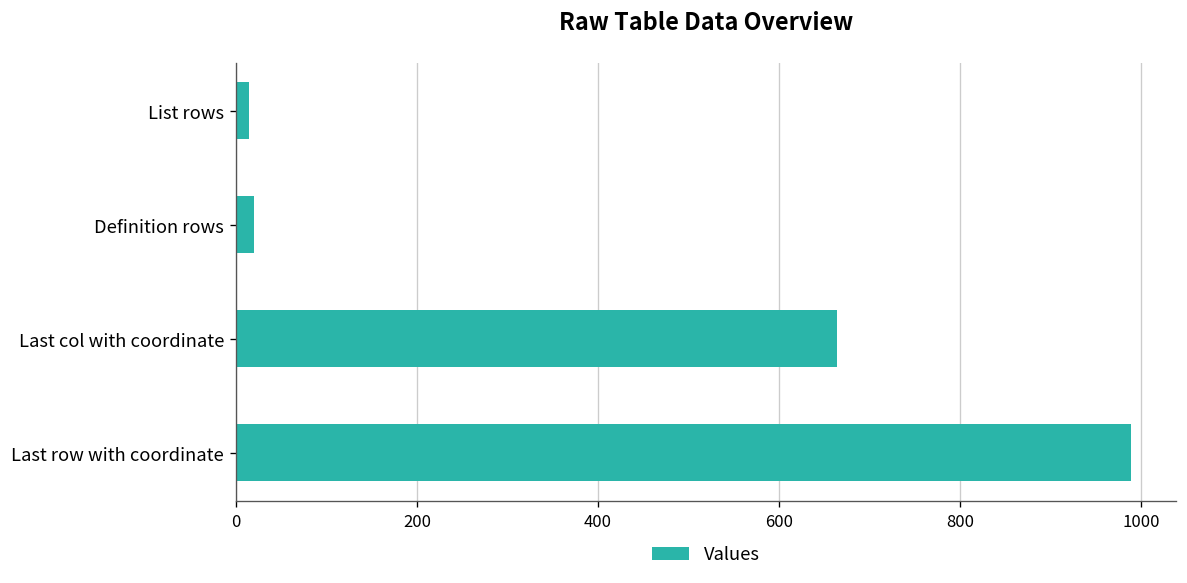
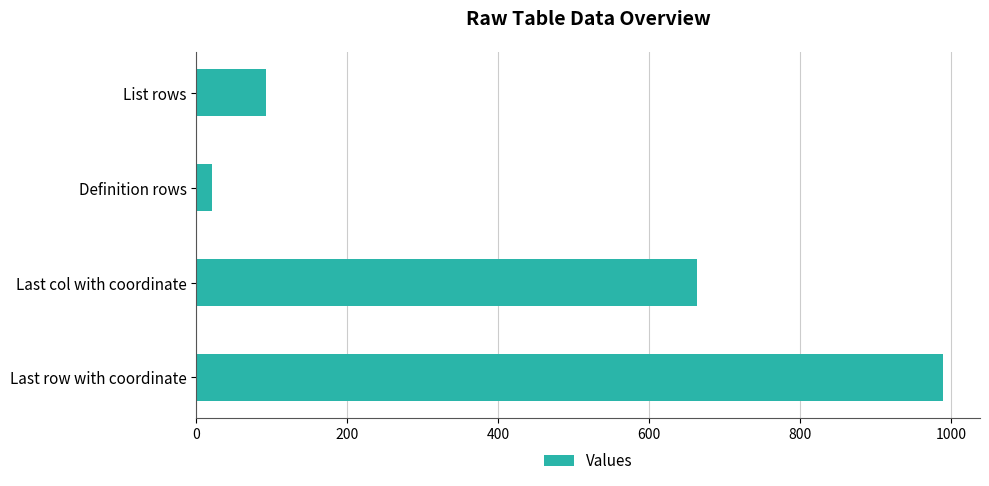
  {
-   "List rows": 20,
+   "List rows": 90,
    "Definition rows": 20,
    "Last col with coordinate": 660,
    "Last row with coordinate": 990
  }
